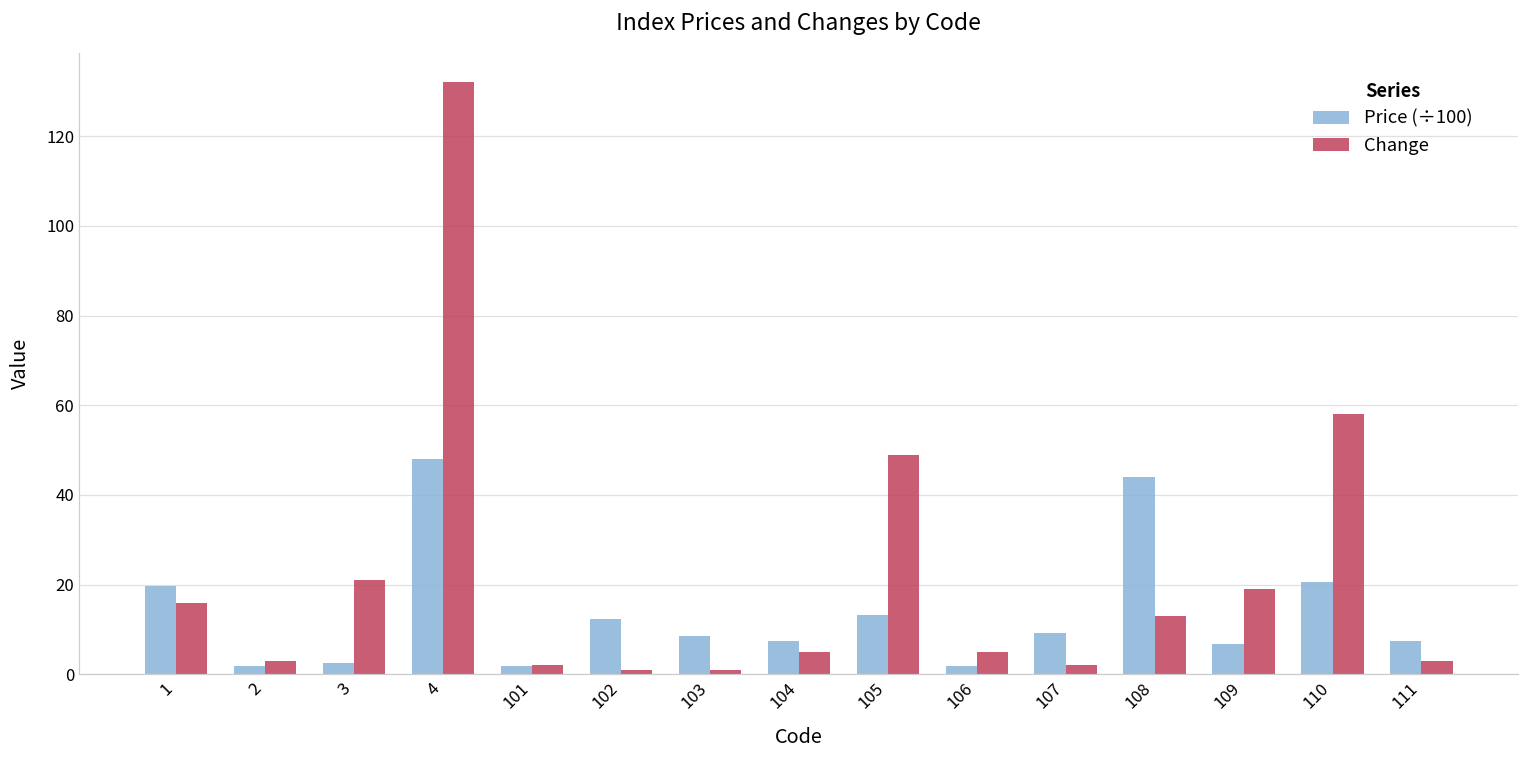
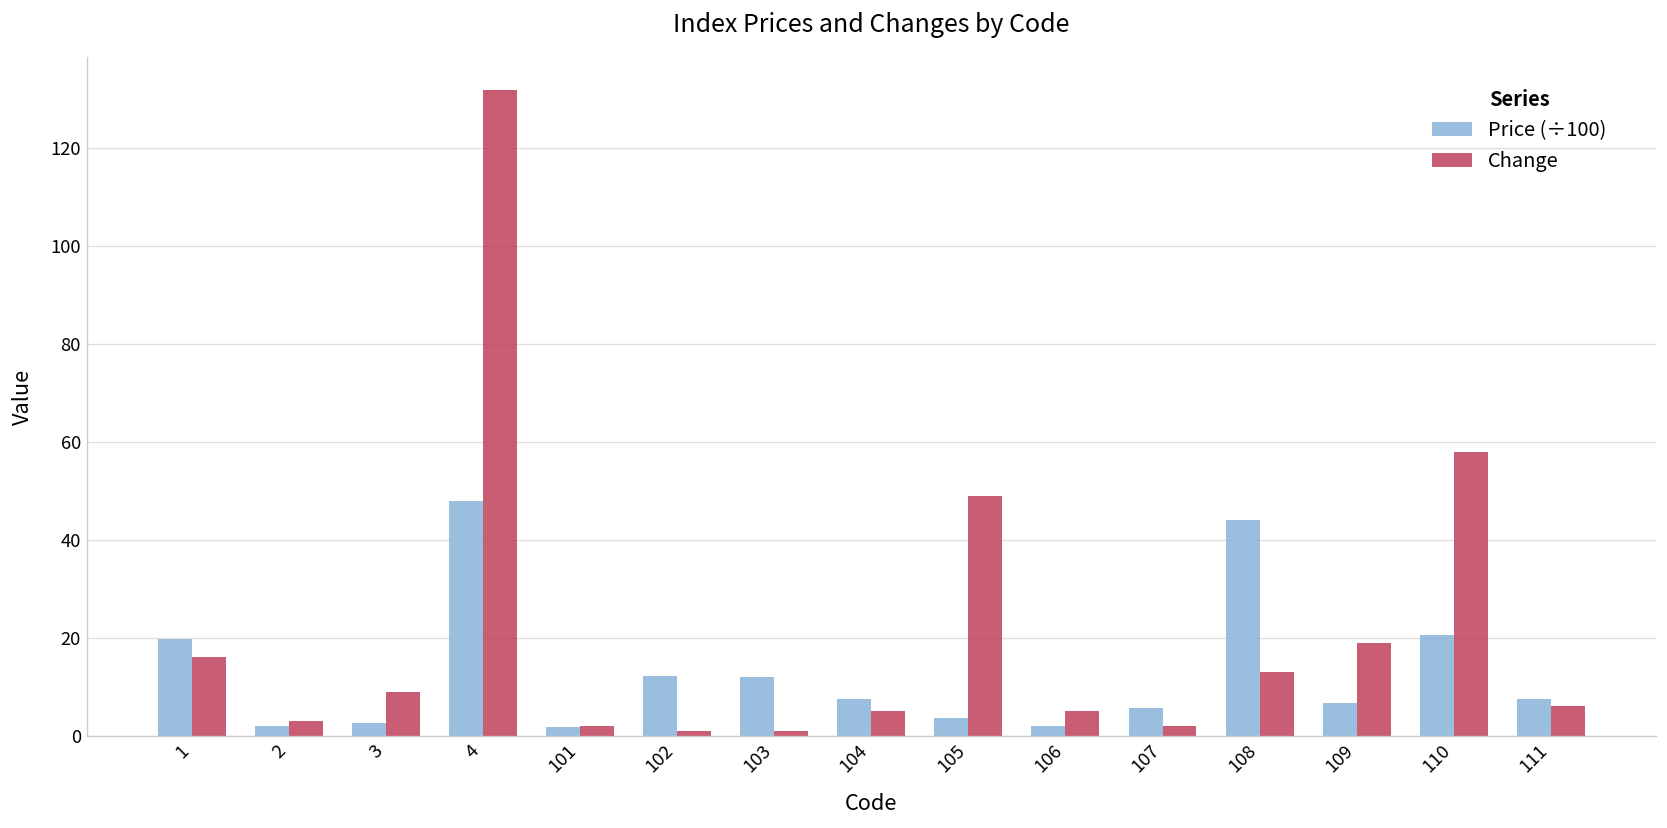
  {
    "Price (÷100)": {
      "1": 20,
      "2": 2,
      "3": 3,
      "4": 48,
      "101": 2,
      "102": 12,
-     "103": 9,
+     "103": 12,
      "104": 7,
-     "105": 13,
+     "105": 4,
      "106": 2,
-     "107": 9,
+     "107": 6,
      "108": 44,
      "109": 7,
      "110": 21,
      "111": 8
    },
    "Change": {
      "1": 16,
      "2": 3,
-     "3": 21,
+     "3": 9,
      "4": 132,
      "101": 2,
      "102": 1,
      "103": 1,
      "104": 5,
      "105": 49,
      "106": 5,
      "107": 2,
      "108": 13,
      "109": 19,
      "110": 58,
-     "111": 3
+     "111": 6
    }
  }
